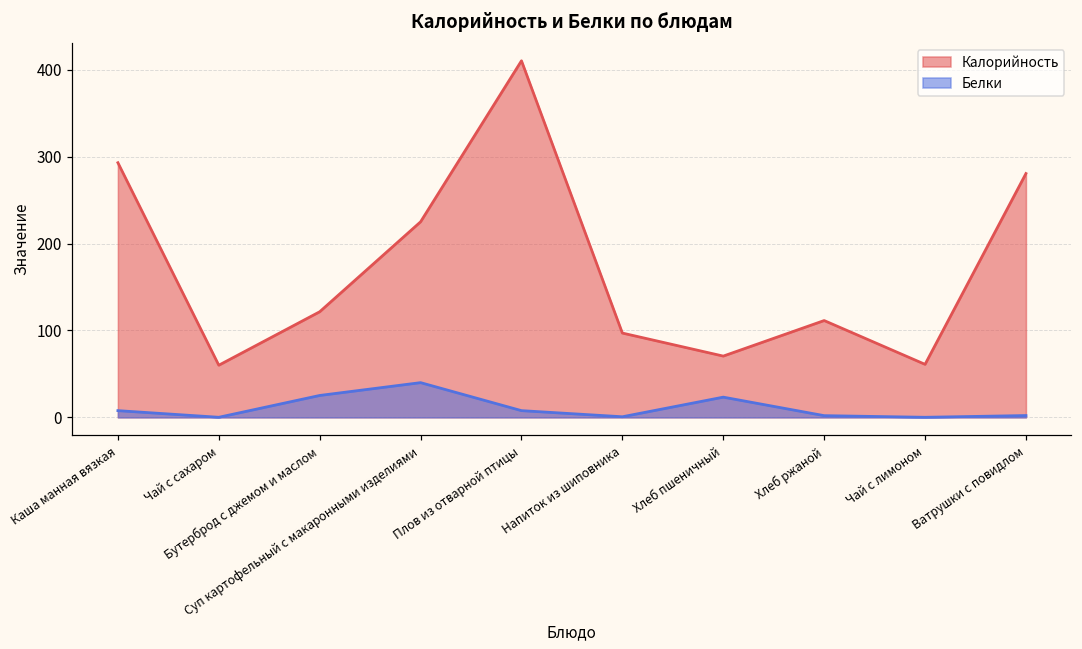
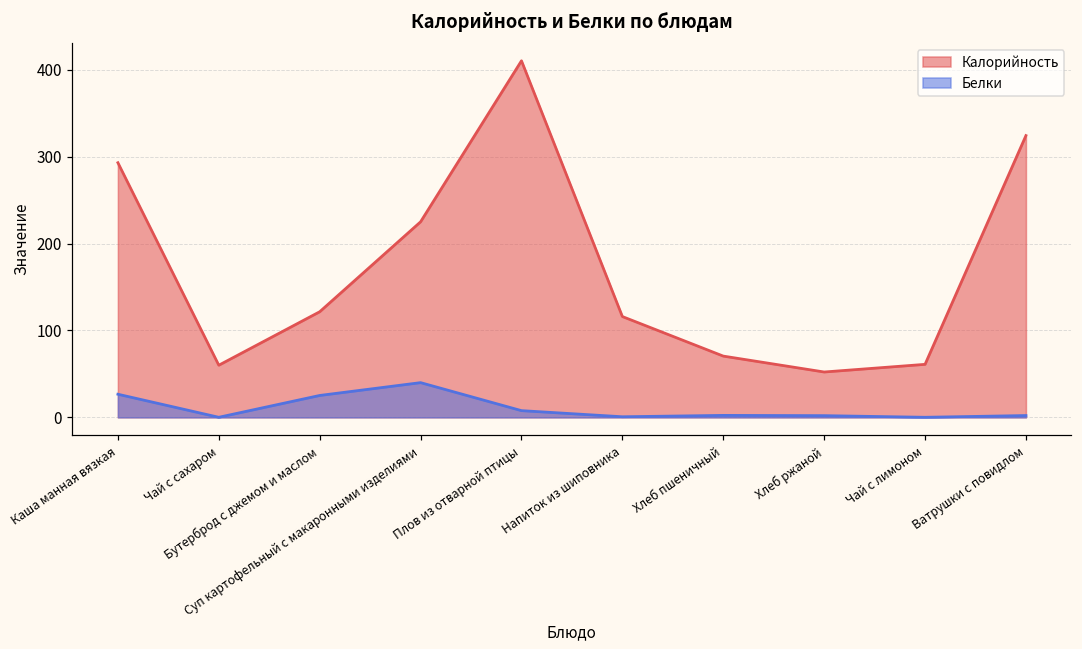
  {
    "Калорийность": {
      "Каша манная вязкая": 290,
      "Чай с сахаром": 60,
      "Бутерброд с джемом и маслом": 120,
      "Суп картофельный с макаронными изделиями": 230,
      "Плов из отварной птицы": 410,
-     "Напиток из шиповника": 100,
+     "Напиток из шиповника": 120,
      "Хлеб пшеничный": 70,
-     "Хлеб ржаной": 110,
+     "Хлеб ржаной": 50,
      "Чай с лимоном": 60,
-     "Ватрушки с повидлом": 280
+     "Ватрушки с повидлом": 320
    },
    "Белки": {
-     "Каша манная вязкая": 10,
+     "Каша манная вязкая": 30,
      "Чай с сахаром": 0,
      "Бутерброд с джемом и маслом": 30,
      "Суп картофельный с макаронными изделиями": 40,
      "Плов из отварной птицы": 10,
      "Напиток из шиповника": 0,
-     "Хлеб пшеничный": 20,
+     "Хлеб пшеничный": 0,
      "Хлеб ржаной": 0,
      "Чай с лимоном": 0,
      "Ватрушки с повидлом": 0
    }
  }
